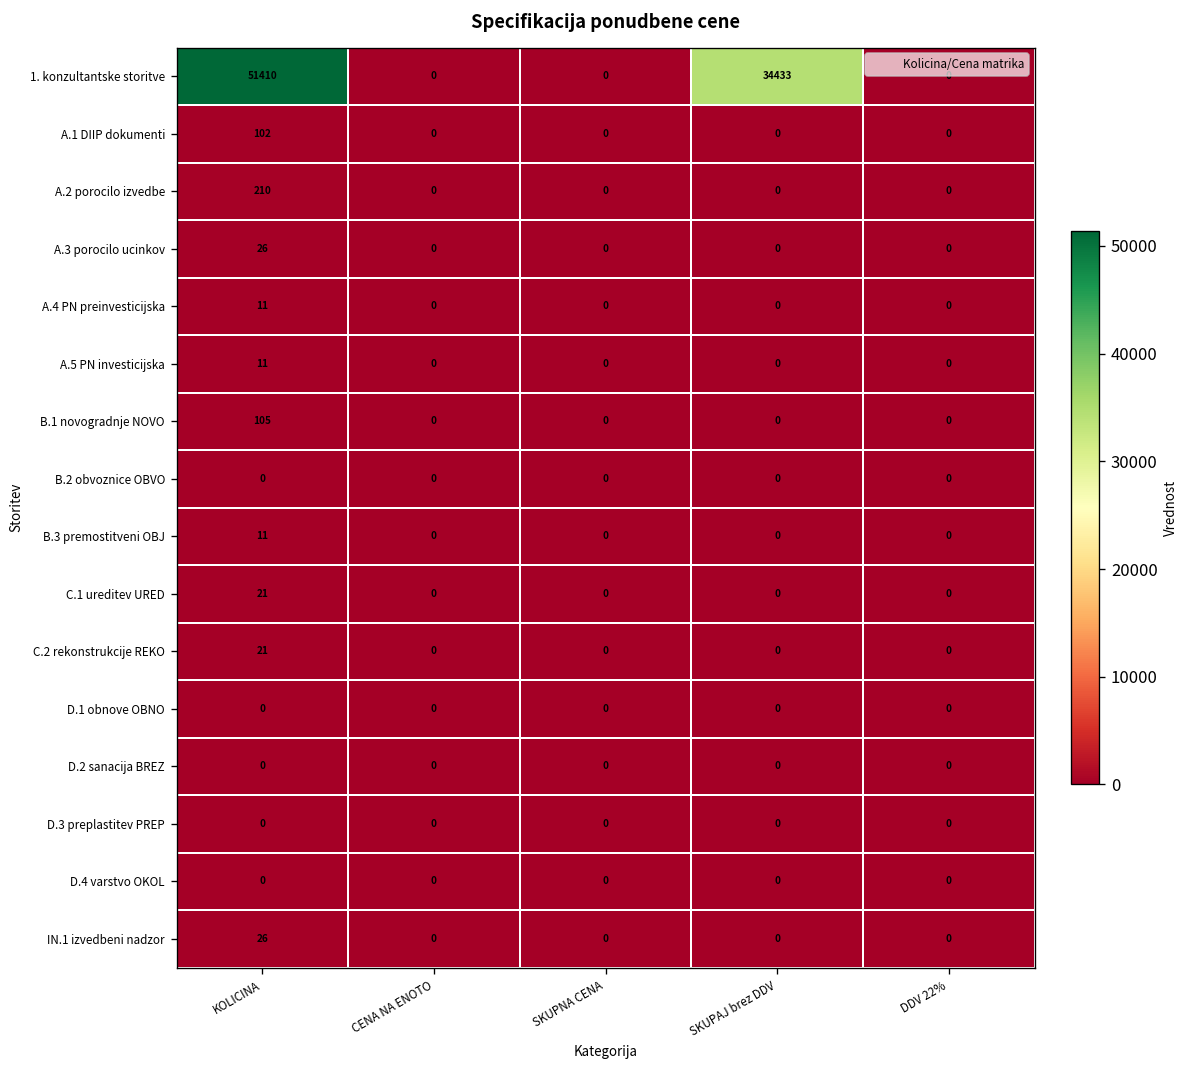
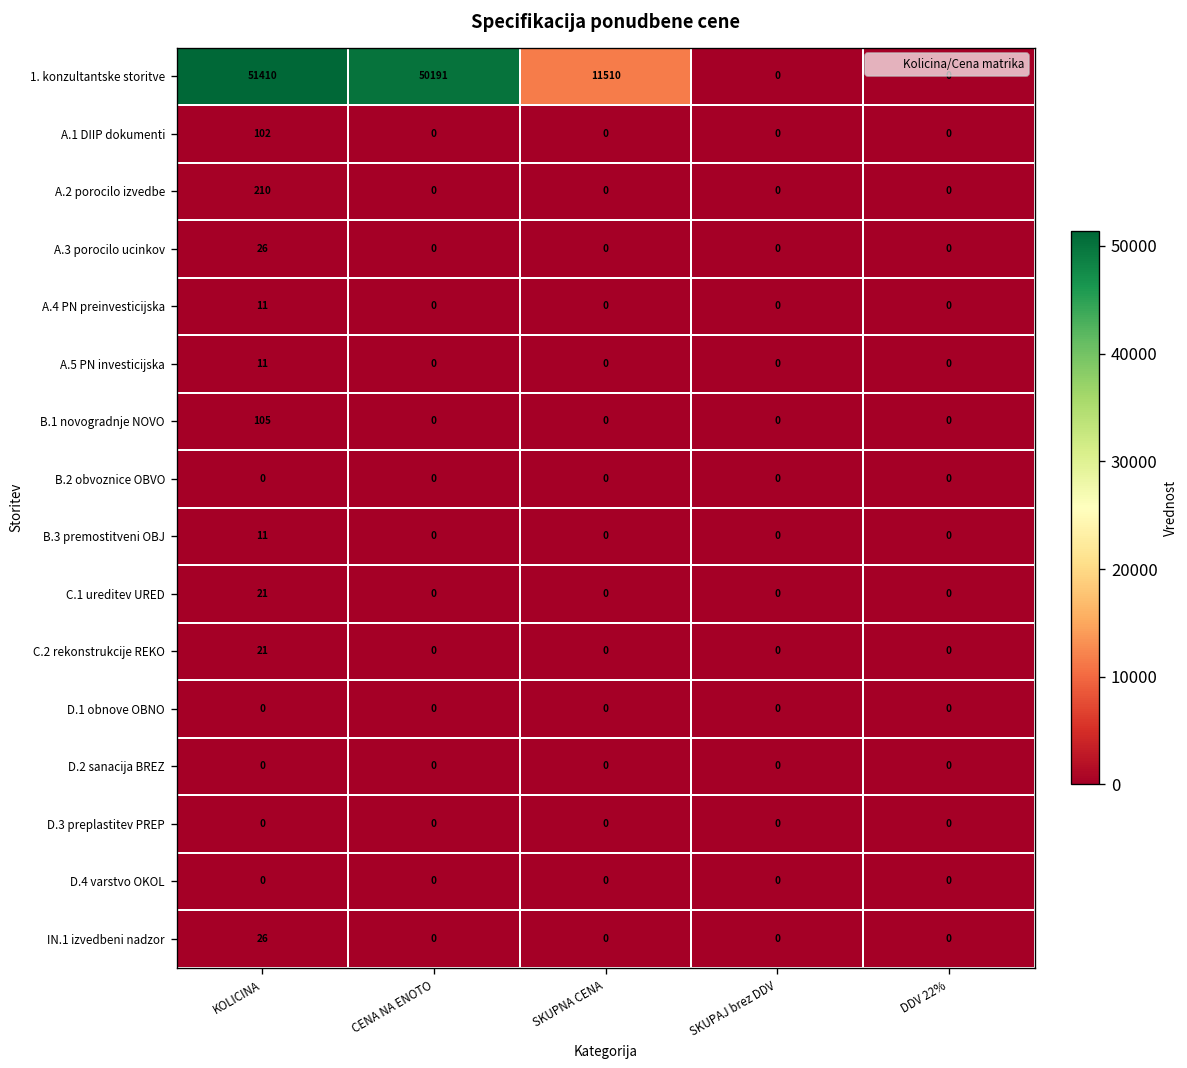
  {
    "1. konzultantske storitve": {
      "KOLICINA": 51410,
-     "CENA NA ENOTO": 0,
-     "SKUPNA CENA": 0,
-     "SKUPAJ brez DDV": 34433
+     "CENA NA ENOTO": 50191,
+     "SKUPNA CENA": 11510,
+     "SKUPAJ brez DDV": 0
    },
    "A.1 DIIP dokumenti": {
      "KOLICINA": 102,
      "CENA NA ENOTO": 0,
      "SKUPNA CENA": 0,
      "SKUPAJ brez DDV": 0,
      "DDV 22%": 0
    },
    "A.2 porocilo izvedbe": {
      "KOLICINA": 210,
      "CENA NA ENOTO": 0,
      "SKUPNA CENA": 0,
      "SKUPAJ brez DDV": 0,
      "DDV 22%": 0
    },
    "A.3 porocilo ucinkov": {
      "KOLICINA": 26,
      "CENA NA ENOTO": 0,
      "SKUPNA CENA": 0,
      "SKUPAJ brez DDV": 0,
      "DDV 22%": 0
    },
    "A.4 PN preinvesticijska": {
      "KOLICINA": 11,
      "CENA NA ENOTO": 0,
      "SKUPNA CENA": 0,
      "SKUPAJ brez DDV": 0,
      "DDV 22%": 0
    },
    "A.5 PN investicijska": {
      "KOLICINA": 11,
      "CENA NA ENOTO": 0,
      "SKUPNA CENA": 0,
      "SKUPAJ brez DDV": 0,
      "DDV 22%": 0
    },
    "B.1 novogradnje NOVO": {
      "KOLICINA": 105,
      "CENA NA ENOTO": 0,
      "SKUPNA CENA": 0,
      "SKUPAJ brez DDV": 0,
      "DDV 22%": 0
    },
    "B.2 obvoznice OBVO": {
      "KOLICINA": 0,
      "CENA NA ENOTO": 0,
      "SKUPNA CENA": 0,
      "SKUPAJ brez DDV": 0,
      "DDV 22%": 0
    },
    "B.3 premostitveni OBJ": {
      "KOLICINA": 11,
      "CENA NA ENOTO": 0,
      "SKUPNA CENA": 0,
      "SKUPAJ brez DDV": 0,
      "DDV 22%": 0
    },
    "C.1 ureditev URED": {
      "KOLICINA": 21,
      "CENA NA ENOTO": 0,
      "SKUPNA CENA": 0,
      "SKUPAJ brez DDV": 0,
      "DDV 22%": 0
    },
    "C.2 rekonstrukcije REKO": {
      "KOLICINA": 21,
      "CENA NA ENOTO": 0,
      "SKUPNA CENA": 0,
      "SKUPAJ brez DDV": 0,
      "DDV 22%": 0
    },
    "D.1 obnove OBNO": {
      "KOLICINA": 0,
      "CENA NA ENOTO": 0,
      "SKUPNA CENA": 0,
      "SKUPAJ brez DDV": 0,
      "DDV 22%": 0
    },
    "D.2 sanacija BREZ": {
      "KOLICINA": 0,
      "CENA NA ENOTO": 0,
      "SKUPNA CENA": 0,
      "SKUPAJ brez DDV": 0,
      "DDV 22%": 0
    },
    "D.3 preplastitev PREP": {
      "KOLICINA": 0,
      "CENA NA ENOTO": 0,
      "SKUPNA CENA": 0,
      "SKUPAJ brez DDV": 0,
      "DDV 22%": 0
    },
    "D.4 varstvo OKOL": {
      "KOLICINA": 0,
      "CENA NA ENOTO": 0,
      "SKUPNA CENA": 0,
      "SKUPAJ brez DDV": 0,
      "DDV 22%": 0
    },
    "IN.1 izvedbeni nadzor": {
      "KOLICINA": 26,
      "CENA NA ENOTO": 0,
      "SKUPNA CENA": 0,
      "SKUPAJ brez DDV": 0,
      "DDV 22%": 0
    }
  }
